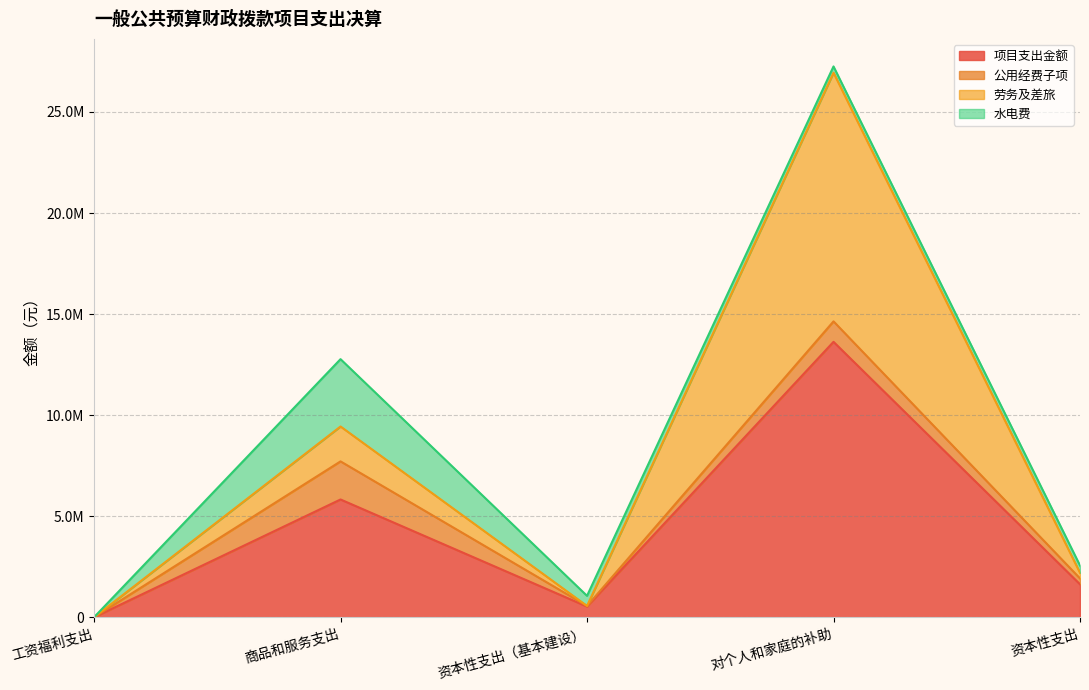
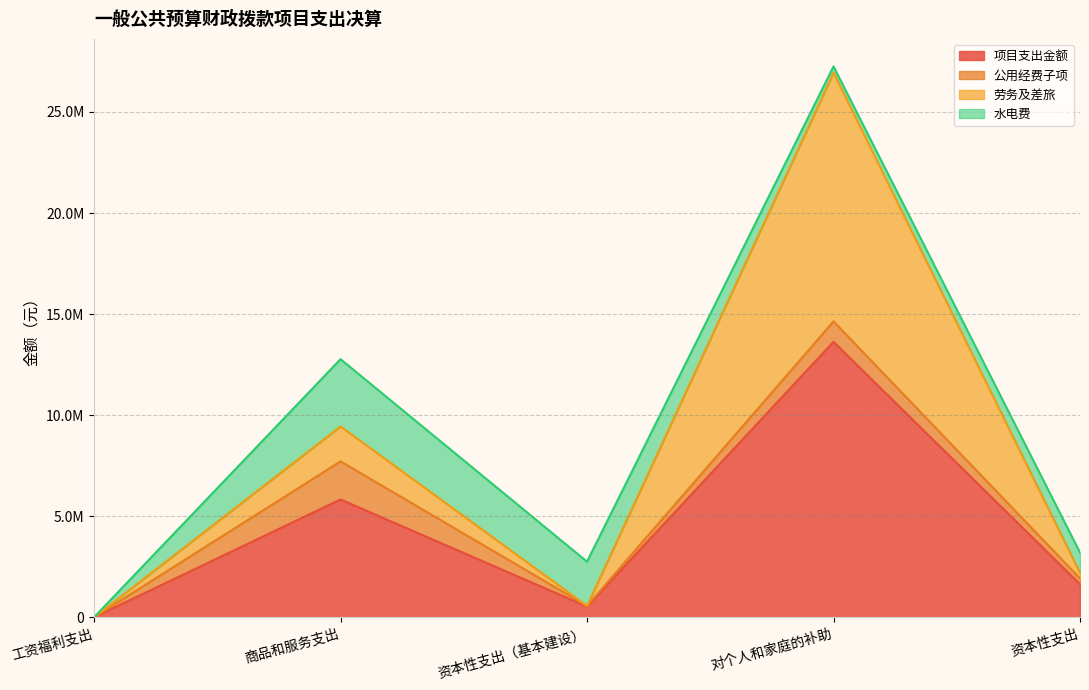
  {
    "水电费": {
      "商品和服务支出": 3300000,
-     "资本性支出（基本建设）": 500000,
+     "资本性支出（基本建设）": 2200000,
      "对个人和家庭的补助": 300000,
-     "资本性支出": 400000
+     "资本性支出": 1000000
    }
  }
